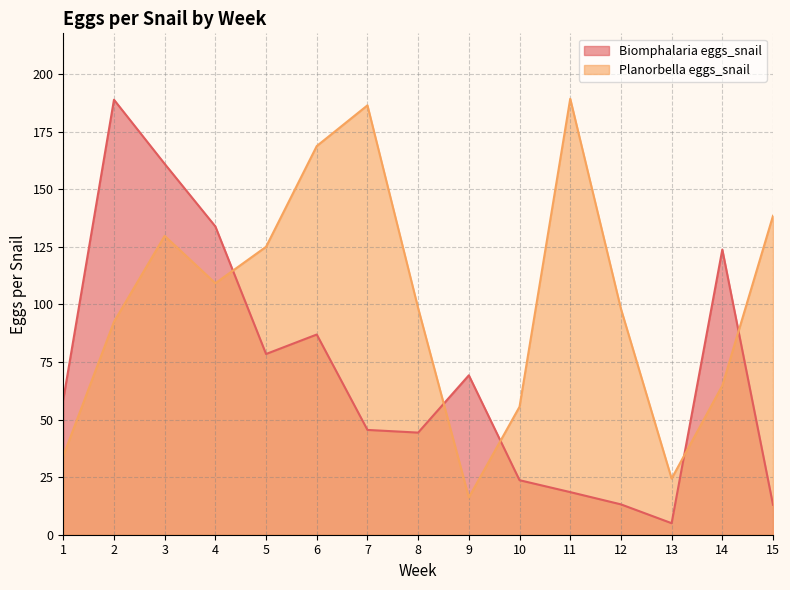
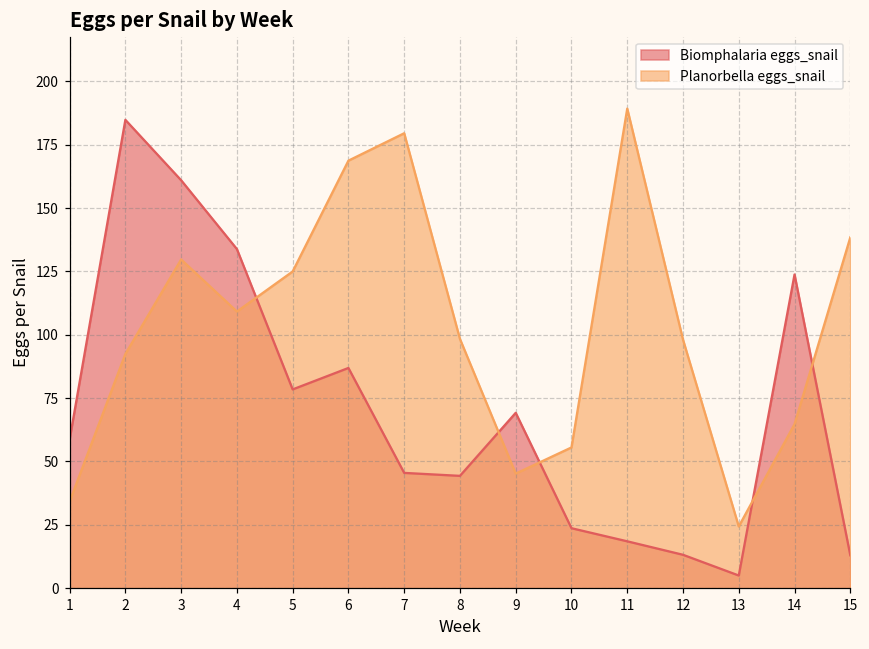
  {
    "Biomphalaria eggs_snail": {
      "1": 59,
-     "2": 189,
+     "2": 185,
      "3": 161,
      "4": 134,
      "5": 78,
      "6": 87,
      "7": 46,
      "8": 44,
      "9": 69,
      "10": 24,
      "11": 19,
      "12": 13,
      "13": 5,
      "14": 124,
      "15": 13
    },
    "Planorbella eggs_snail": {
      "1": 34,
      "2": 92,
      "3": 130,
      "4": 109,
      "5": 125,
      "6": 169,
-     "7": 186,
+     "7": 180,
      "8": 98,
-     "9": 16,
+     "9": 45,
      "10": 56,
      "11": 189,
      "12": 98,
      "13": 24,
      "14": 65,
      "15": 138
    }
  }
